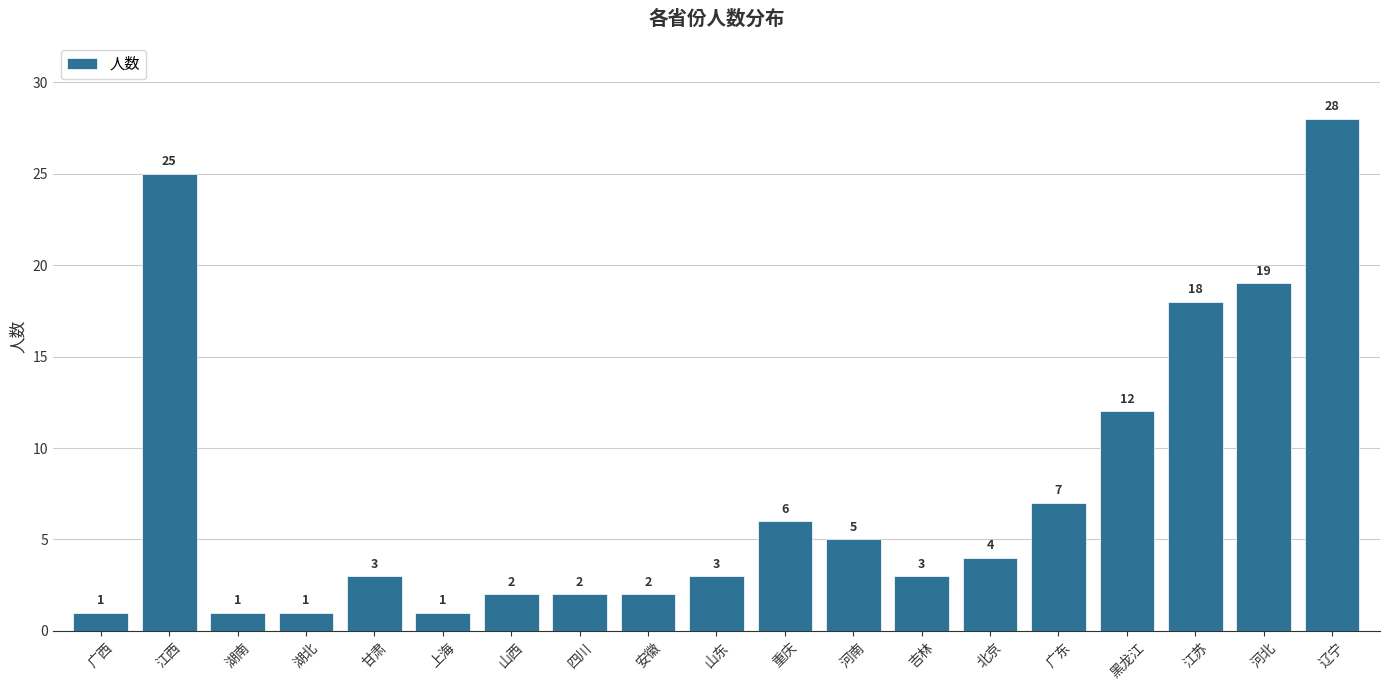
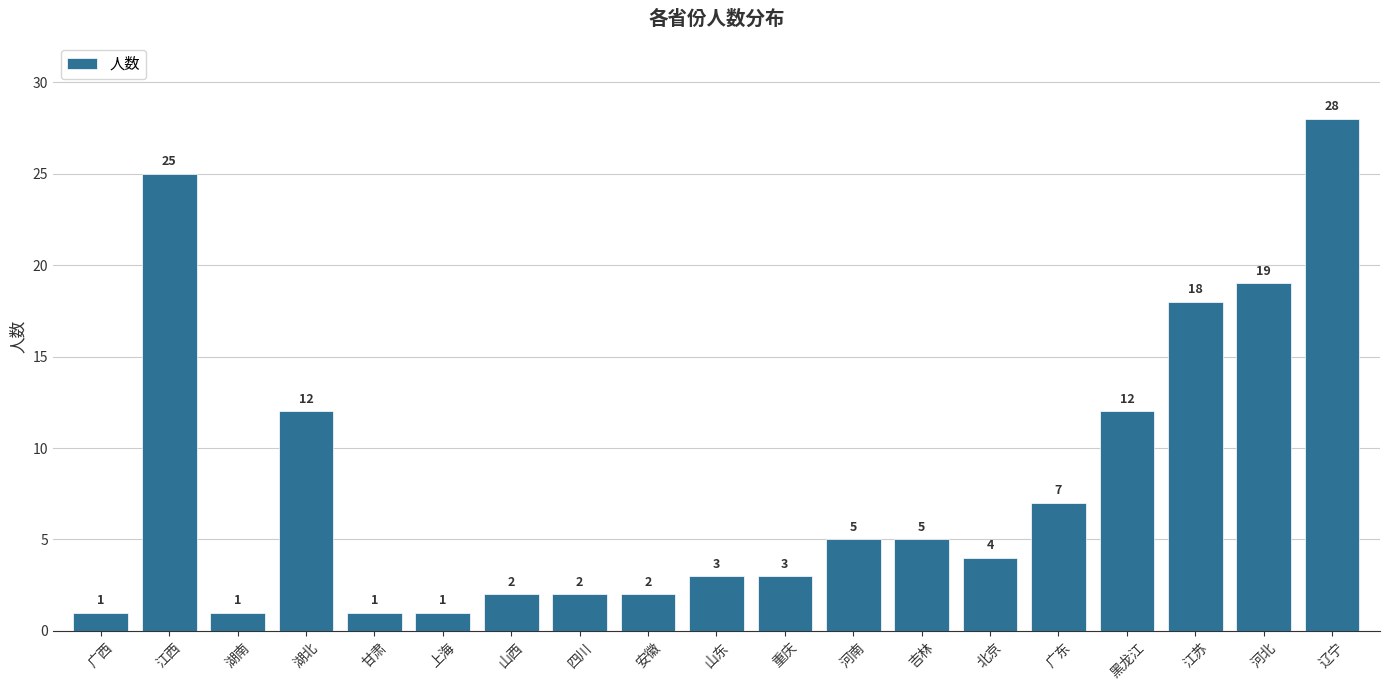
  {
    "广西": 1,
    "江西": 25,
    "湖南": 1,
-   "湖北": 1,
-   "甘肃": 3,
+   "湖北": 12,
+   "甘肃": 1,
    "上海": 1,
    "山西": 2,
    "四川": 2,
    "安徽": 2,
    "山东": 3,
-   "重庆": 6,
+   "重庆": 3,
    "河南": 5,
-   "吉林": 3,
+   "吉林": 5,
    "北京": 4,
    "广东": 7,
    "黑龙江": 12,
    "江苏": 18,
    "河北": 19,
    "辽宁": 28
  }
